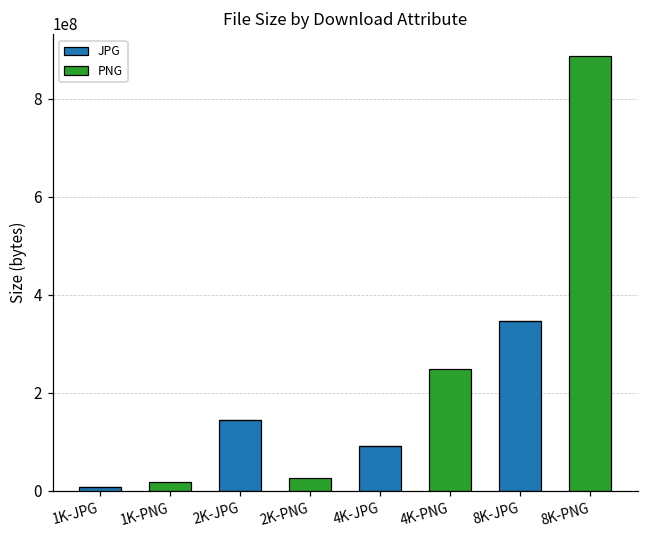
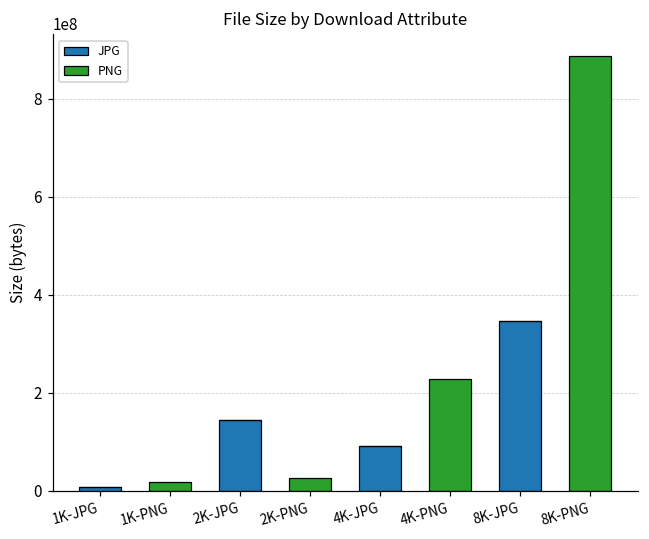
  {
    "JPG": {
      "1K-JPG": 10000000,
      "1K-PNG": 0,
      "2K-JPG": 140000000,
      "2K-PNG": 0,
      "4K-JPG": 90000000,
      "4K-PNG": 0,
      "8K-JPG": 350000000,
      "8K-PNG": 0
    },
    "PNG": {
-     "4K-PNG": 250000000
+     "4K-PNG": 230000000
    }
  }
